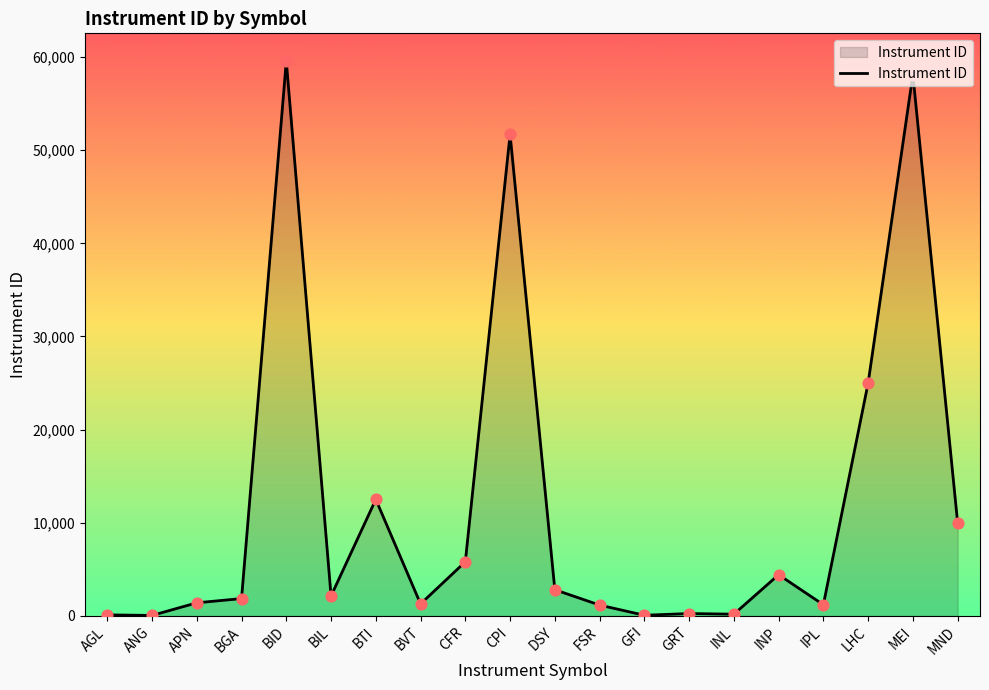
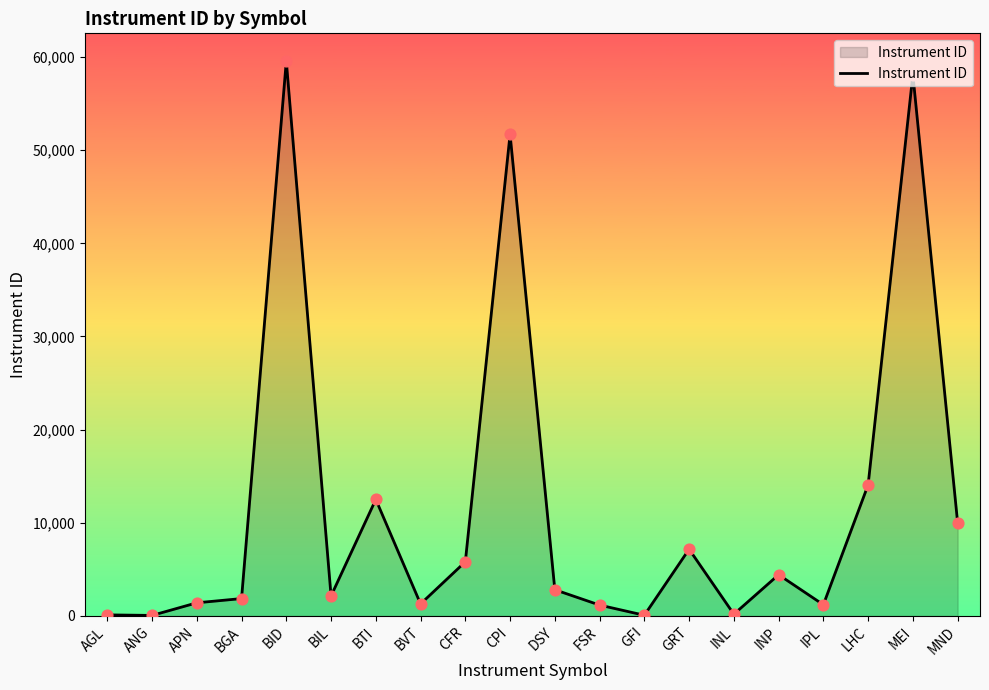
  {
    "AGL": "0",
    "ANG": "0",
    "APN": "1,000",
    "BGA": "2,000",
    "BID": "60,000",
    "BIL": "2,000",
    "BTI": "13,000",
    "BVT": "1,000",
    "CFR": "6,000",
    "CPI": "52,000",
    "DSY": "3,000",
    "FSR": "1,000",
    "GFI": "0",
-   "GRT": "0",
+   "GRT": "7,000",
    "INL": "0",
    "INP": "4,000",
    "IPL": "1,000",
-   "LHC": "25,000",
+   "LHC": "14,000",
    "MND": "10,000"
  }
